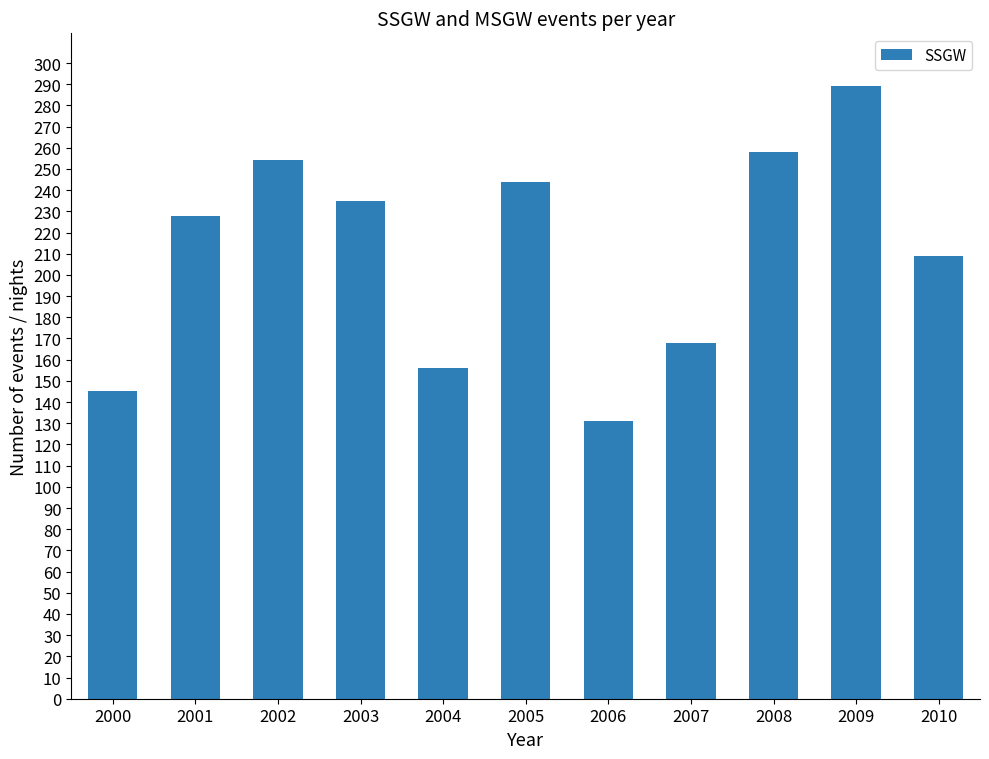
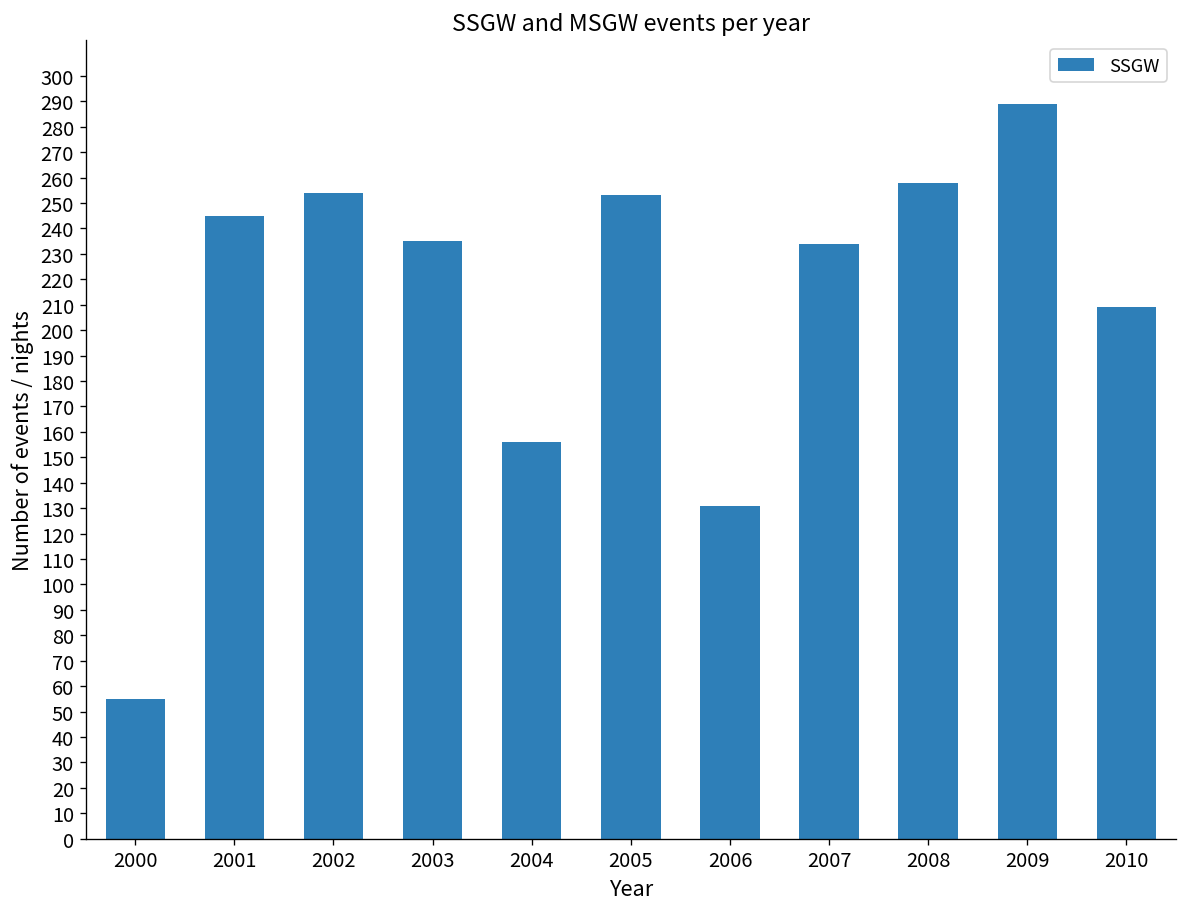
  {
-   "2000": 145,
-   "2001": 228,
+   "2000": 55,
+   "2001": 245,
    "2002": 254,
    "2003": 235,
    "2004": 156,
-   "2005": 244,
+   "2005": 253,
    "2006": 131,
-   "2007": 168,
+   "2007": 234,
    "2008": 258,
    "2009": 289,
    "2010": 209
  }
